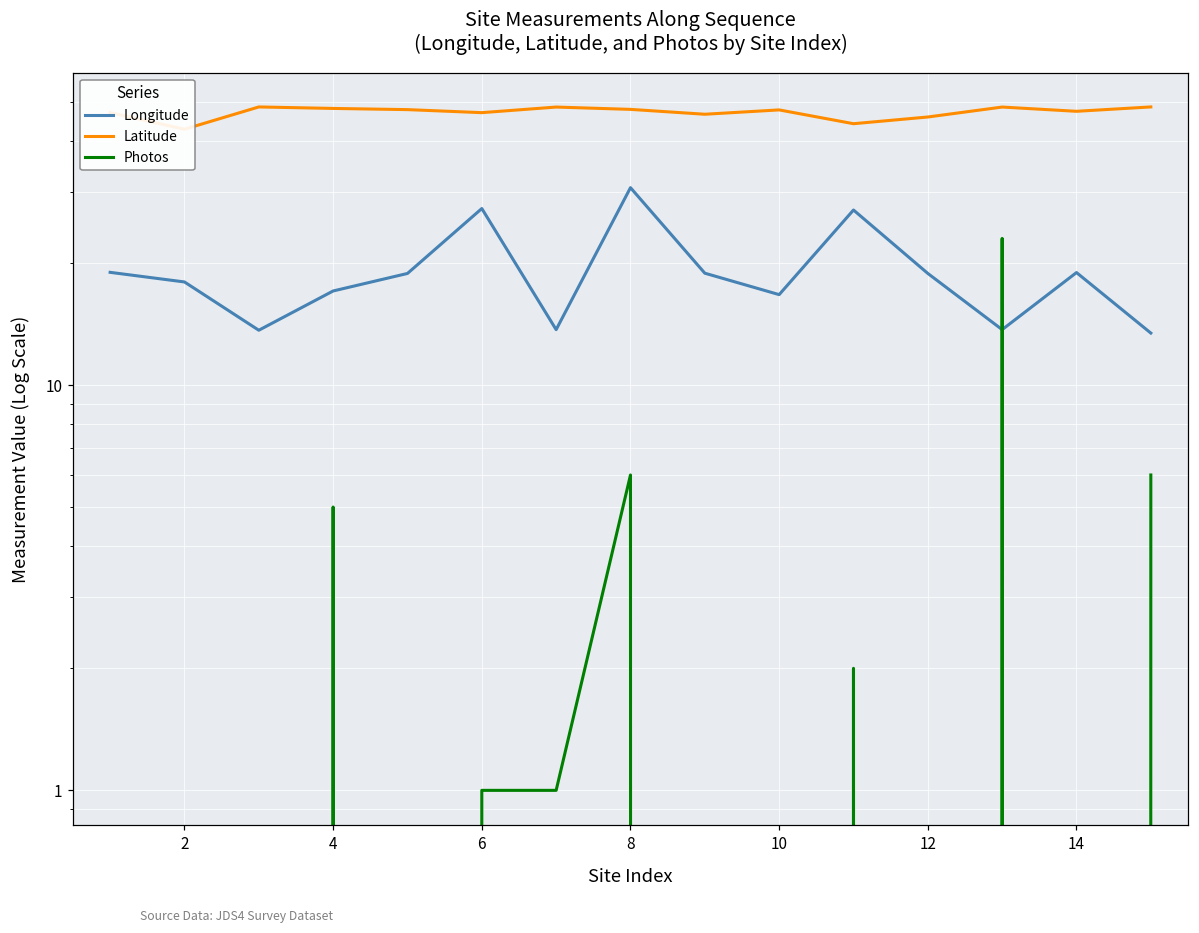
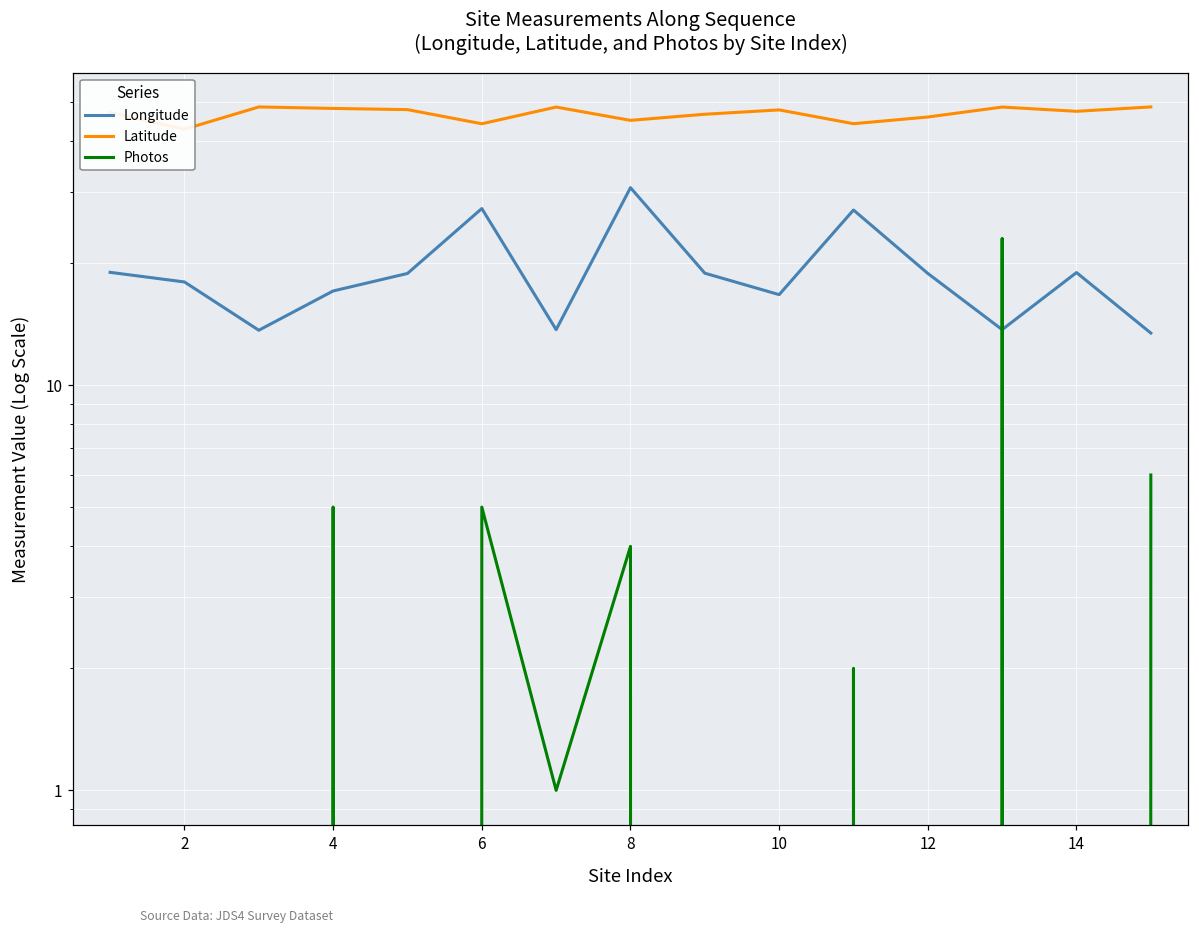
  {
    "Longitude": {
      "2": 18,
      "4": 17,
      "6": 27,
      "8": 31,
      "10": 17,
      "12": 19,
      "14": 19
    },
    "Latitude": {
      "4": 48,
-     "6": 47,
-     "8": 48,
+     "6": 44,
+     "8": 45,
      "10": 48,
      "12": 46,
      "14": 47
    },
    "Photos": {
      "4": 5,
-     "6": 1,
-     "8": 6
+     "6": 5,
+     "8": 4
    }
  }
